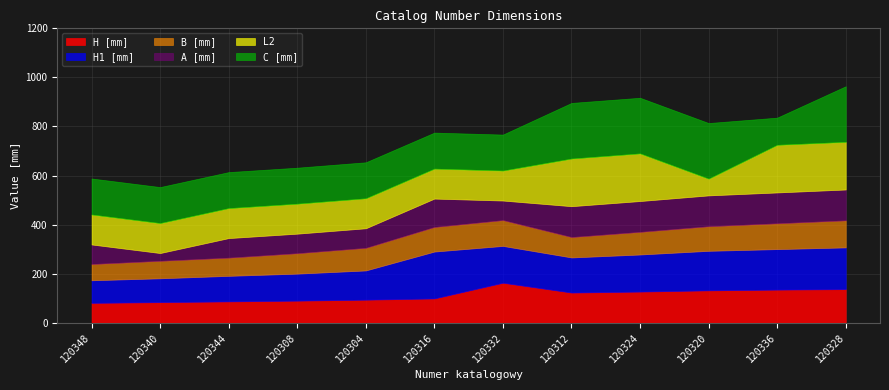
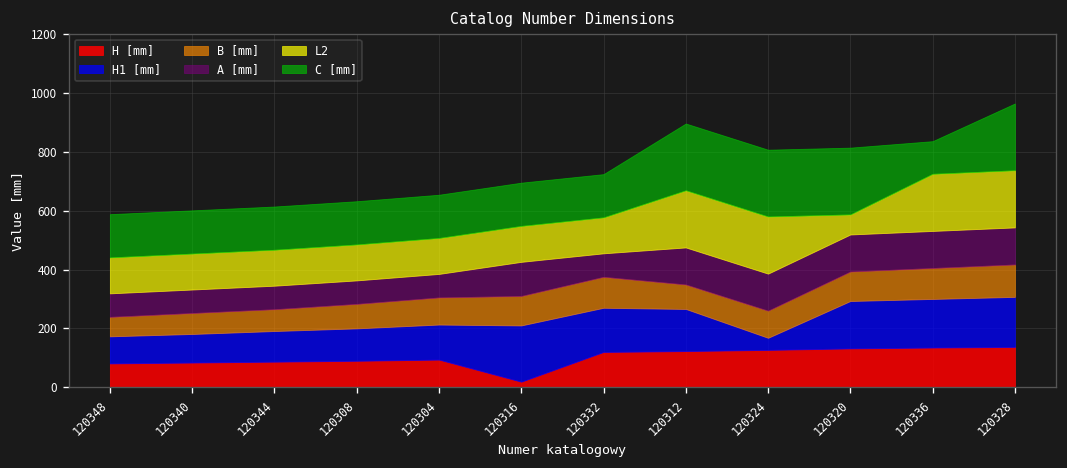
  {
    "H [mm]": {
      "120348": 80,
      "120340": 80,
      "120344": 90,
      "120308": 90,
      "120304": 90,
-     "120316": 100,
-     "120332": 160,
+     "120316": 20,
+     "120332": 120,
      "120312": 120,
      "120324": 130,
      "120320": 130,
      "120336": 140,
      "120328": 140
    },
    "H1 [mm]": {
      "120348": 90,
      "120340": 100,
      "120344": 100,
      "120308": 110,
      "120304": 120,
      "120316": 190,
      "120332": 150,
      "120312": 140,
-     "120324": 150,
+     "120324": 40,
      "120320": 160,
      "120336": 170,
      "120328": 170
    },
    "B [mm]": {
      "120348": 70,
      "120340": 70,
      "120344": 70,
      "120308": 80,
      "120304": 90,
      "120316": 100,
      "120332": 110,
      "120312": 80,
      "120324": 90,
      "120320": 100,
      "120336": 110,
      "120328": 110
    },
    "A [mm]": {
      "120348": 80,
-     "120340": 30,
+     "120340": 80,
      "120344": 80,
      "120308": 80,
      "120304": 80,
      "120316": 120,
      "120332": 80,
      "120312": 130,
      "120324": 130,
      "120320": 130,
      "120336": 130,
      "120328": 130
    },
    "L2": {
      "120348": 120,
      "120340": 120,
      "120344": 120,
      "120308": 120,
      "120304": 120,
      "120316": 120,
      "120332": 120,
      "120312": 190,
      "120324": 190,
      "120320": 70,
      "120336": 190,
      "120328": 190
    },
    "C [mm]": {
      "120348": 150,
      "120340": 150,
      "120344": 150,
      "120308": 150,
      "120304": 150,
      "120316": 150,
      "120332": 150,
      "120312": 230,
      "120324": 230,
      "120320": 230,
      "120336": 110,
      "120328": 230
    }
  }
